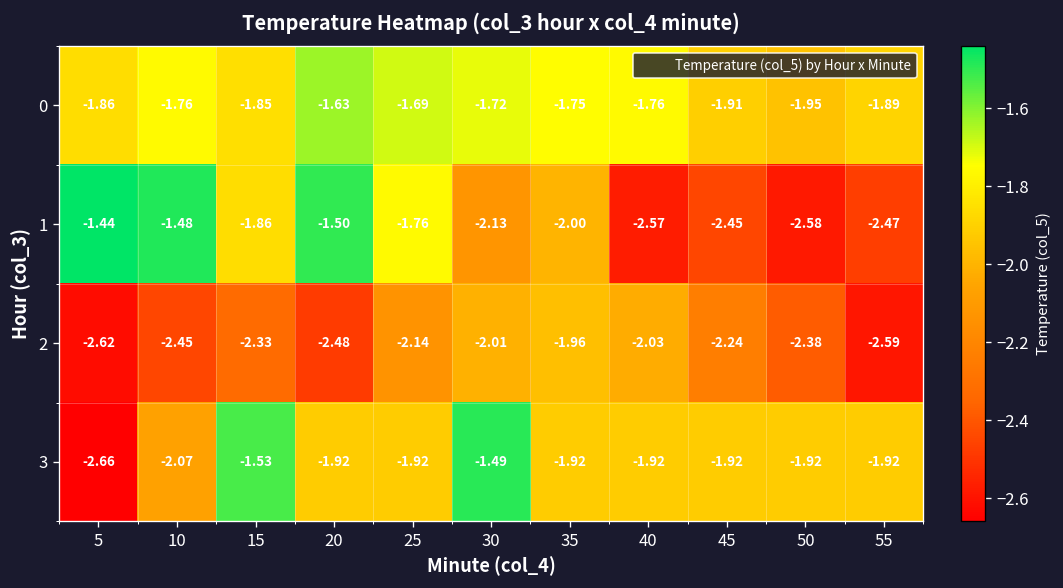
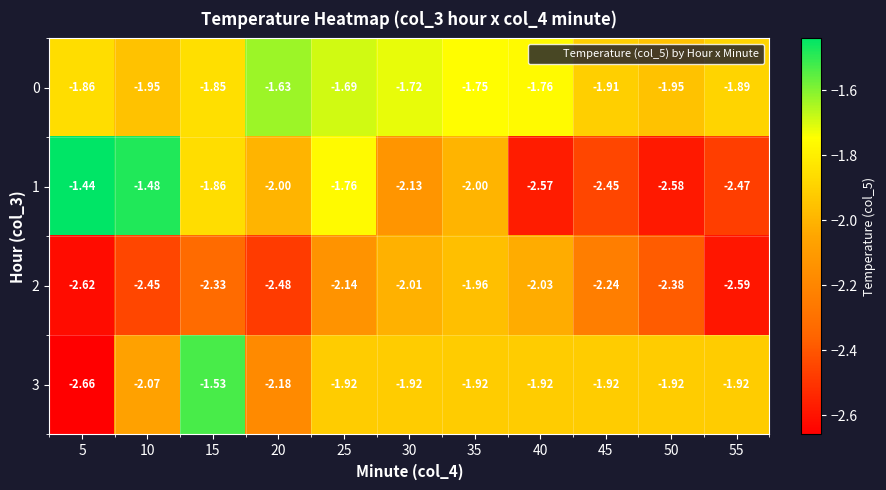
  {
    "0": {
      "5": -1.86,
-     "10": -1.76,
+     "10": -1.95,
      "15": -1.85,
      "20": -1.63,
      "25": -1.69,
      "30": -1.72,
      "35": -1.75,
      "40": -1.76,
      "45": -1.91,
      "50": -1.95,
      "55": -1.89
    },
    "1": {
      "5": -1.44,
      "10": -1.48,
      "15": -1.86,
-     "20": -1.50,
+     "20": -2.00,
      "25": -1.76,
      "30": -2.13,
      "35": -2.00,
      "40": -2.57,
      "45": -2.45,
      "50": -2.58,
      "55": -2.47
    },
    "2": {
      "5": -2.62,
      "10": -2.45,
      "15": -2.33,
      "20": -2.48,
      "25": -2.14,
      "30": -2.01,
      "35": -1.96,
      "40": -2.03,
      "45": -2.24,
      "50": -2.38,
      "55": -2.59
    },
    "3": {
      "5": -2.66,
      "10": -2.07,
      "15": -1.53,
-     "20": -1.92,
+     "20": -2.18,
      "25": -1.92,
-     "30": -1.49,
+     "30": -1.92,
      "35": -1.92,
      "40": -1.92,
      "45": -1.92,
      "50": -1.92,
      "55": -1.92
    }
  }
